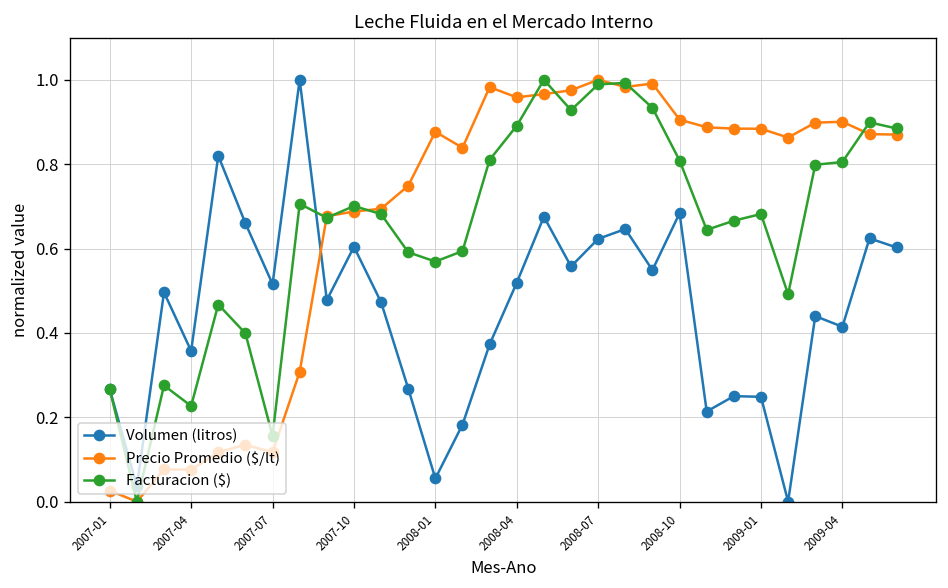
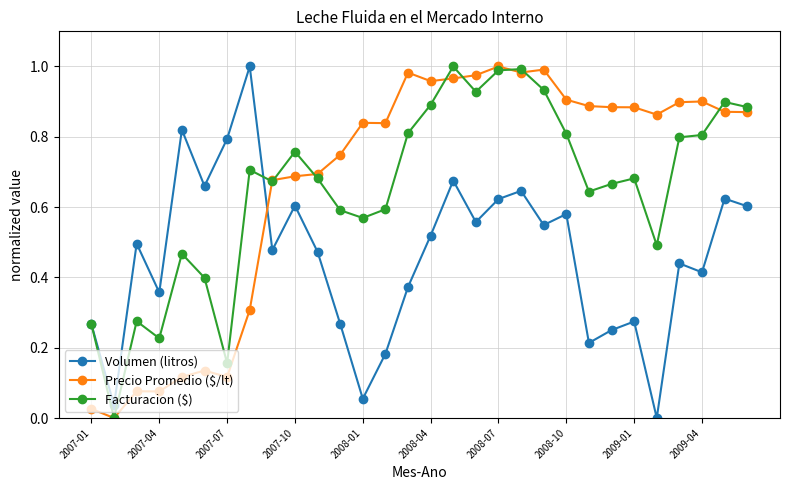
  {
    "Volumen (litros)": {
      "2007-04": 0.36,
-     "2007-07": 0.52,
+     "2007-07": 0.79,
      "2007-10": 0.60,
      "2008-01": 0.05,
      "2008-04": 0.52,
      "2008-07": 0.62,
-     "2008-10": 0.68,
-     "2009-01": 0.25,
+     "2008-10": 0.58,
+     "2009-01": 0.27,
      "2009-04": 0.41
    },
    "Precio Promedio ($/lt)": {
      "2007-10": 0.69,
-     "2008-01": 0.88,
+     "2008-01": 0.84,
      "2008-04": 0.96,
      "2008-07": 1.00,
      "2008-10": 0.91,
      "2009-01": 0.88,
      "2009-04": 0.90
    },
    "Facturacion ($)": {
      "2007-04": 0.23,
-     "2007-10": 0.70,
+     "2007-10": 0.76,
      "2008-01": 0.57,
      "2008-04": 0.89,
      "2008-07": 0.99,
      "2008-10": 0.81,
      "2009-01": 0.68,
      "2009-04": 0.81
    }
  }
